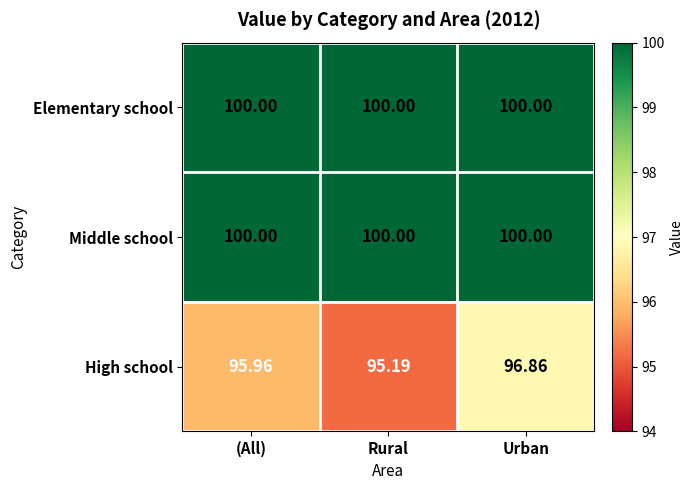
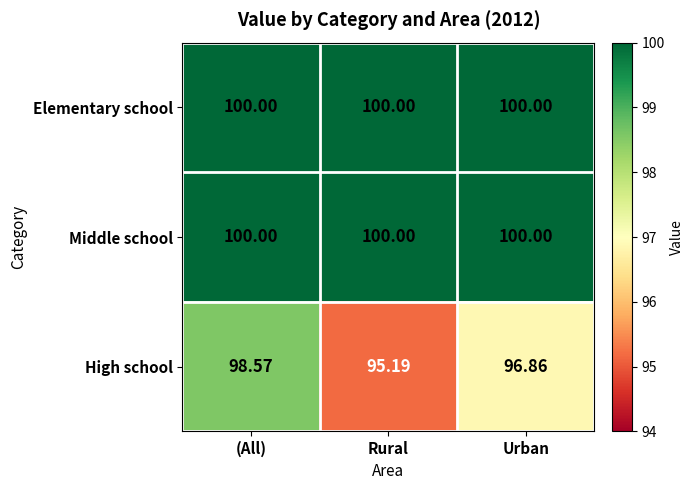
  {
    "Elementary school": {
      "(All)": 100.00,
      "Rural": 100.00,
      "Urban": 100.00
    },
    "Middle school": {
      "(All)": 100.00,
      "Rural": 100.00,
      "Urban": 100.00
    },
    "High school": {
-     "(All)": 95.96,
+     "(All)": 98.57,
      "Rural": 95.19,
      "Urban": 96.86
    }
  }
